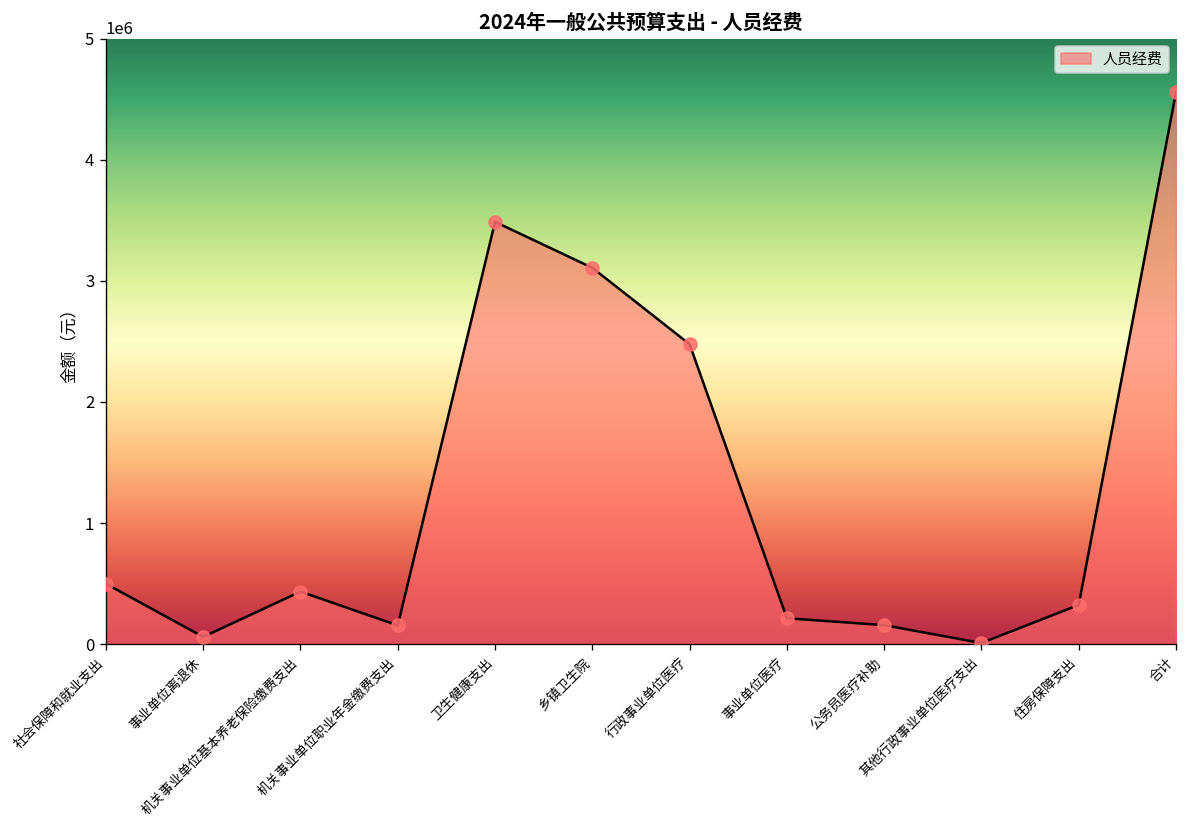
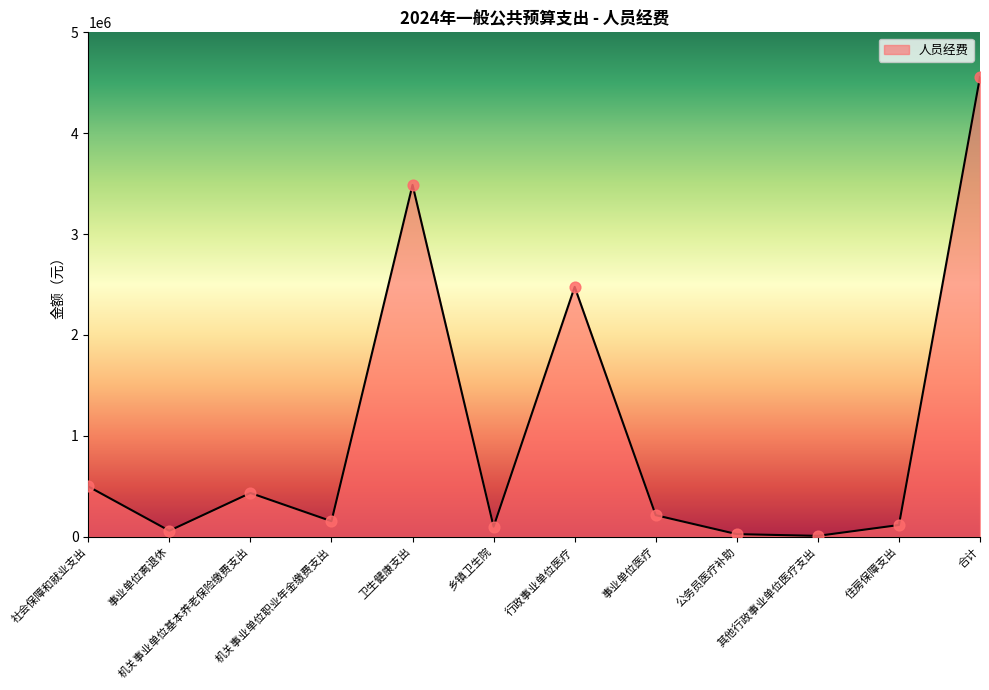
  {
    "社会保障和就业支出": 500000,
    "事业单位离退休": 60000,
    "机关事业单位基本养老保险缴费支出": 430000,
    "机关事业单位职业年金缴费支出": 150000,
    "卫生健康支出": 3490000,
-   "乡镇卫生院": 3110000,
+   "乡镇卫生院": 100000,
    "行政事业单位医疗": 2480000,
    "事业单位医疗": 210000,
-   "公务员医疗补助": 160000,
+   "公务员医疗补助": 30000,
    "其他行政事业单位医疗支出": 10000,
-   "住房保障支出": 320000,
+   "住房保障支出": 120000,
    "合计": 4560000
  }
